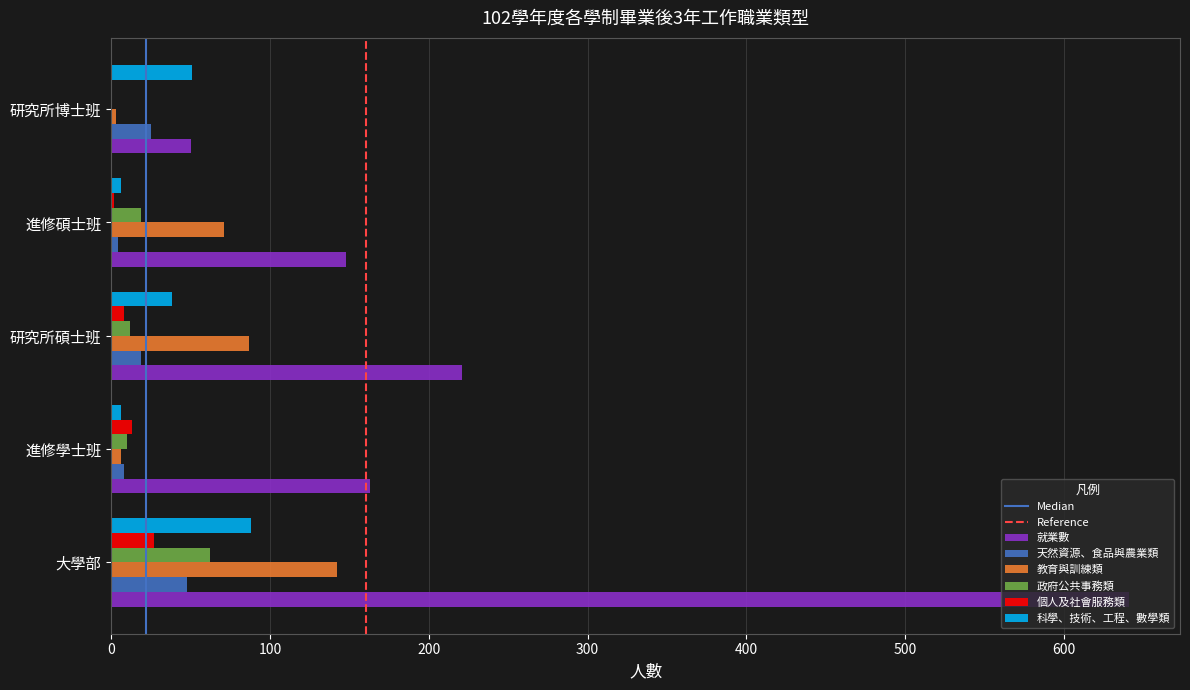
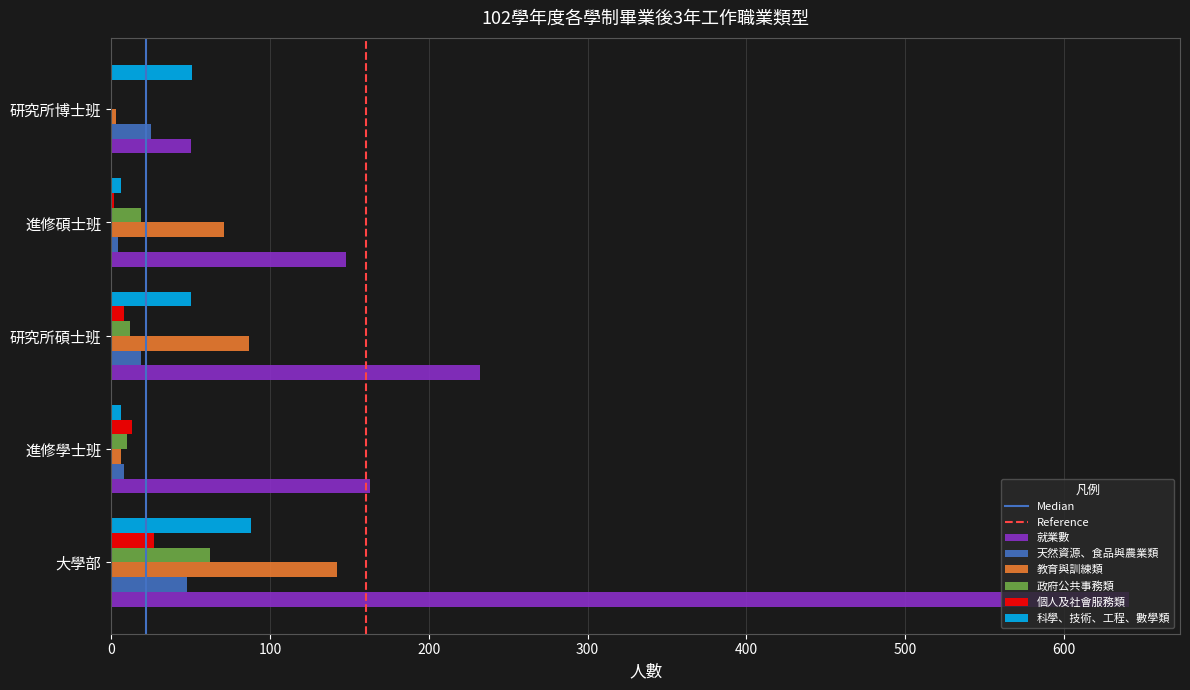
  {
    "就業數": {
      "研究所博士班": 50,
      "進修碩士班": 148,
-     "研究所碩士班": 221,
+     "研究所碩士班": 232,
      "進修學士班": 163
    },
    "天然資源、食品與農業類": {
      "研究所博士班": 25,
      "進修碩士班": 4,
      "研究所碩士班": 19,
      "進修學士班": 8,
      "大學部": 48
    },
    "教育與訓練類": {
      "研究所博士班": 3,
      "進修碩士班": 71,
      "研究所碩士班": 87,
      "進修學士班": 6,
      "大學部": 142
    },
    "政府公共事務類": {
      "研究所博士班": 0,
      "進修碩士班": 19,
      "研究所碩士班": 12,
      "進修學士班": 10,
      "大學部": 62
    },
    "個人及社會服務類": {
      "研究所博士班": 0,
      "進修碩士班": 2,
      "研究所碩士班": 8,
      "進修學士班": 13,
      "大學部": 27
    },
    "科學、技術、工程、數學類": {
      "研究所博士班": 51,
      "進修碩士班": 6,
-     "研究所碩士班": 38,
+     "研究所碩士班": 50,
      "進修學士班": 6,
      "大學部": 88
    }
  }
